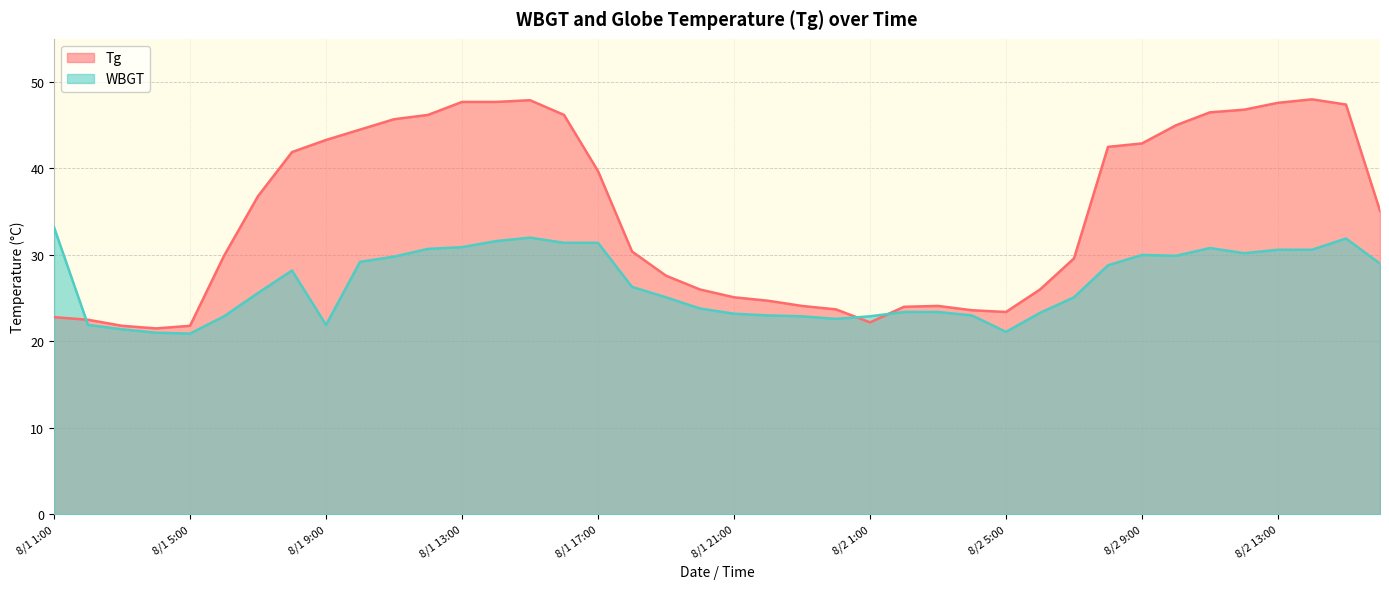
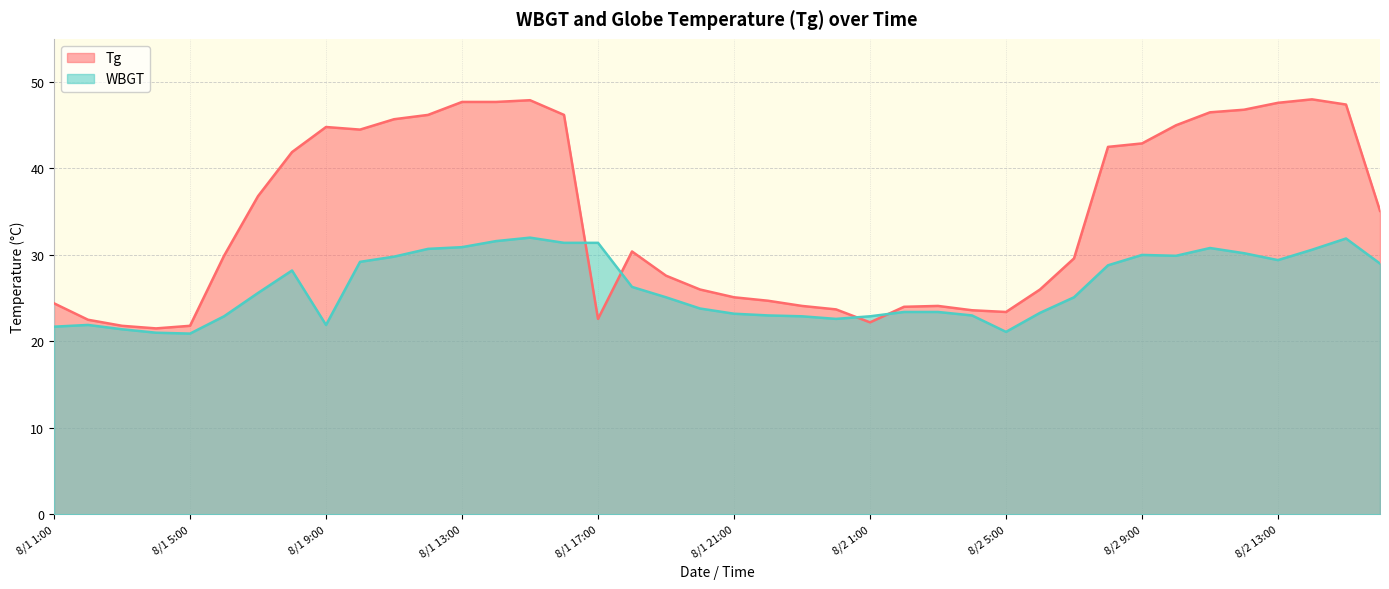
  {
    "Tg": {
-     "8/1 1:00": 23,
+     "8/1 1:00": 24,
      "8/1 5:00": 22,
-     "8/1 9:00": 43,
+     "8/1 9:00": 45,
      "8/1 13:00": 48,
-     "8/1 17:00": 40,
+     "8/1 17:00": 23,
      "8/1 21:00": 25,
      "8/2 1:00": 22,
      "8/2 5:00": 23,
      "8/2 9:00": 43,
      "8/2 13:00": 48
    },
    "WBGT": {
-     "8/1 1:00": 33,
+     "8/1 1:00": 22,
      "8/1 5:00": 21,
      "8/1 9:00": 22,
      "8/1 13:00": 31,
      "8/1 17:00": 31,
      "8/1 21:00": 23,
      "8/2 1:00": 23,
      "8/2 5:00": 21,
      "8/2 9:00": 30,
-     "8/2 13:00": 31
+     "8/2 13:00": 29
    }
  }
